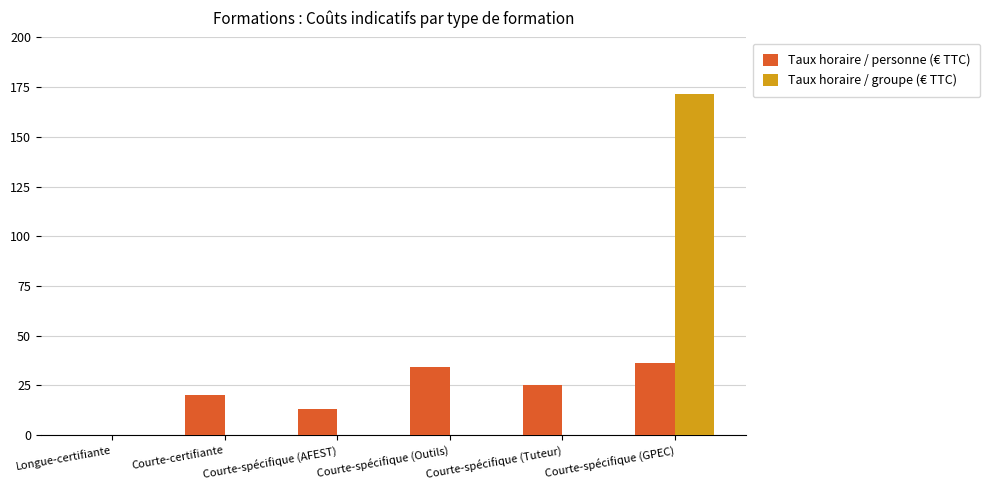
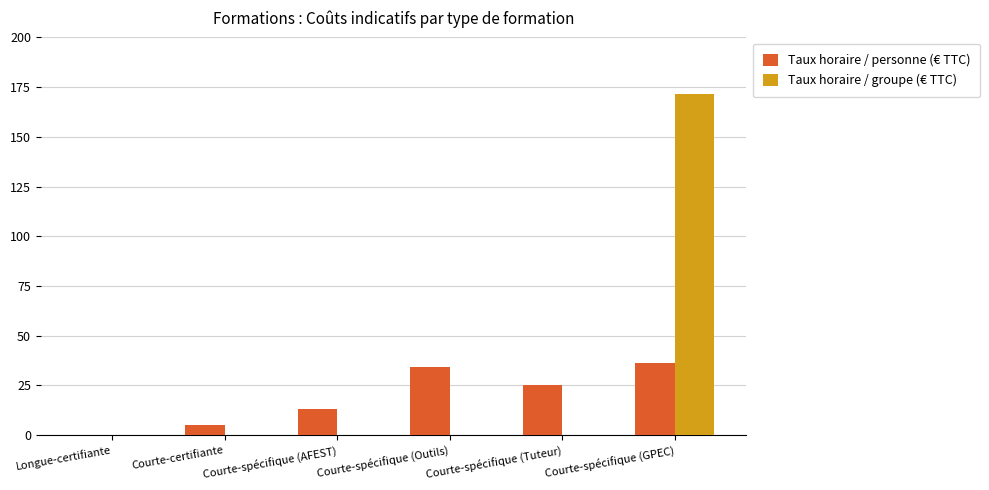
  {
    "Taux horaire / personne (€ TTC)": {
      "Longue-certifiante": 0,
-     "Courte-certifiante": 20,
+     "Courte-certifiante": 5,
      "Courte-spécifique (AFEST)": 13,
      "Courte-spécifique (Outils)": 34,
      "Courte-spécifique (Tuteur)": 25,
      "Courte-spécifique (GPEC)": 36
    },
    "Taux horaire / groupe (€ TTC)": {
      "Longue-certifiante": 0,
      "Courte-certifiante": 0,
      "Courte-spécifique (AFEST)": 0,
      "Courte-spécifique (Outils)": 0,
      "Courte-spécifique (Tuteur)": 0,
      "Courte-spécifique (GPEC)": 171
    }
  }
